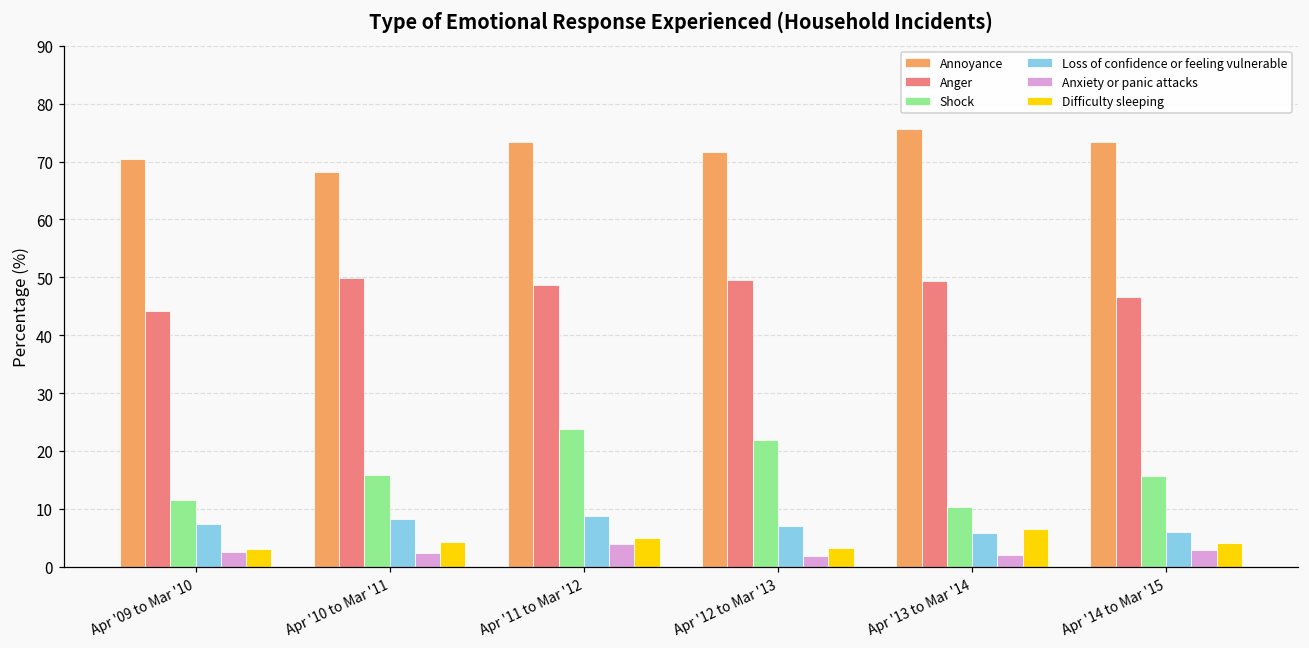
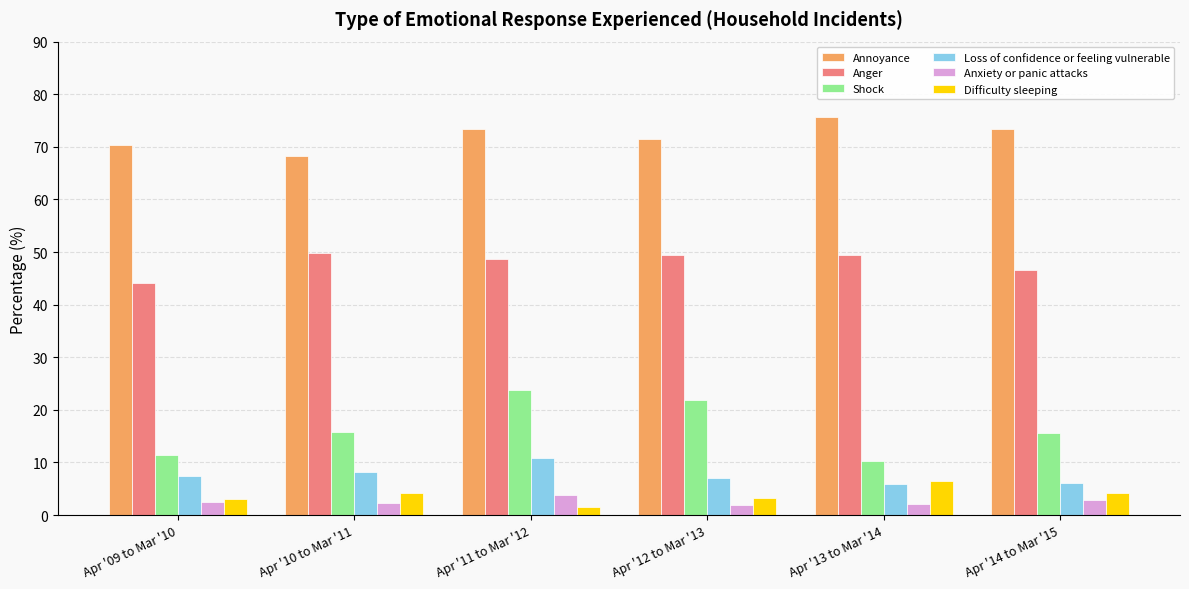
  {
    "Shock": {
      "Apr '09 to Mar '10": 11,
      "Apr '10 to Mar '11": 16,
      "Apr '11 to Mar '12": 24,
      "Apr '12 to Mar '13": 22,
      "Apr '13 to Mar '14": 10,
      "Apr '14 to Mar '15": 16
    },
    "Loss of confidence or feeling vulnerable": {
      "Apr '09 to Mar '10": 7,
      "Apr '10 to Mar '11": 8,
-     "Apr '11 to Mar '12": 9,
+     "Apr '11 to Mar '12": 11,
      "Apr '12 to Mar '13": 7,
      "Apr '13 to Mar '14": 6,
      "Apr '14 to Mar '15": 6
    },
    "Anxiety or panic attacks": {
      "Apr '09 to Mar '10": 2,
      "Apr '10 to Mar '11": 2,
      "Apr '11 to Mar '12": 4,
      "Apr '12 to Mar '13": 2,
      "Apr '13 to Mar '14": 2,
      "Apr '14 to Mar '15": 3
    },
    "Difficulty sleeping": {
      "Apr '09 to Mar '10": 3,
      "Apr '10 to Mar '11": 4,
-     "Apr '11 to Mar '12": 5,
+     "Apr '11 to Mar '12": 2,
      "Apr '12 to Mar '13": 3,
      "Apr '13 to Mar '14": 6,
      "Apr '14 to Mar '15": 4
    }
  }
